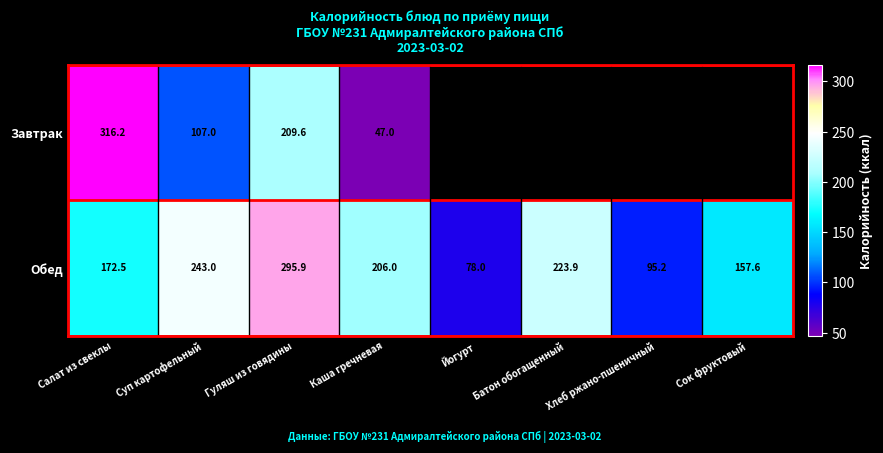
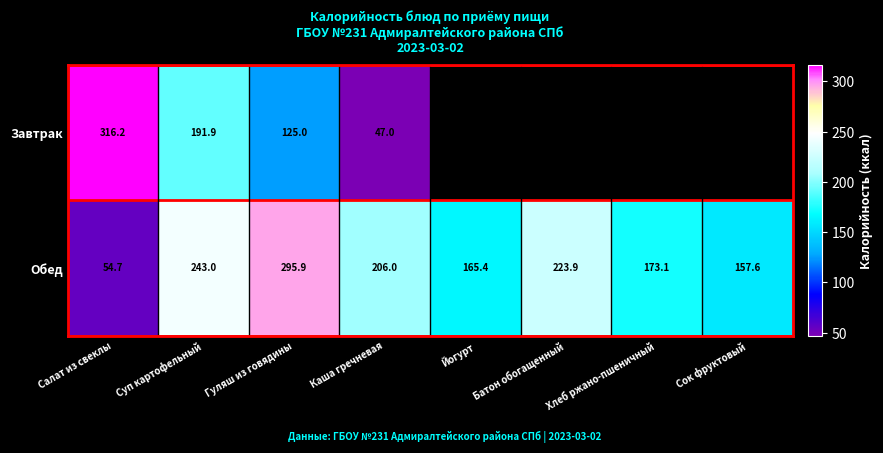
  {
    "Завтрак": {
      "Салат из свеклы": 316.2,
-     "Суп картофельный": 107.0,
-     "Гуляш из говядины": 209.6,
+     "Суп картофельный": 191.9,
+     "Гуляш из говядины": 125.0,
      "Каша гречневая": 47.0
    },
    "Обед": {
-     "Салат из свеклы": 172.5,
+     "Салат из свеклы": 54.7,
      "Суп картофельный": 243.0,
      "Гуляш из говядины": 295.9,
      "Каша гречневая": 206.0,
-     "Йогурт": 78.0,
+     "Йогурт": 165.4,
      "Батон обогащенный": 223.9,
-     "Хлеб ржано-пшеничный": 95.2,
+     "Хлеб ржано-пшеничный": 173.1,
      "Сок фруктовый": 157.6
    }
  }
